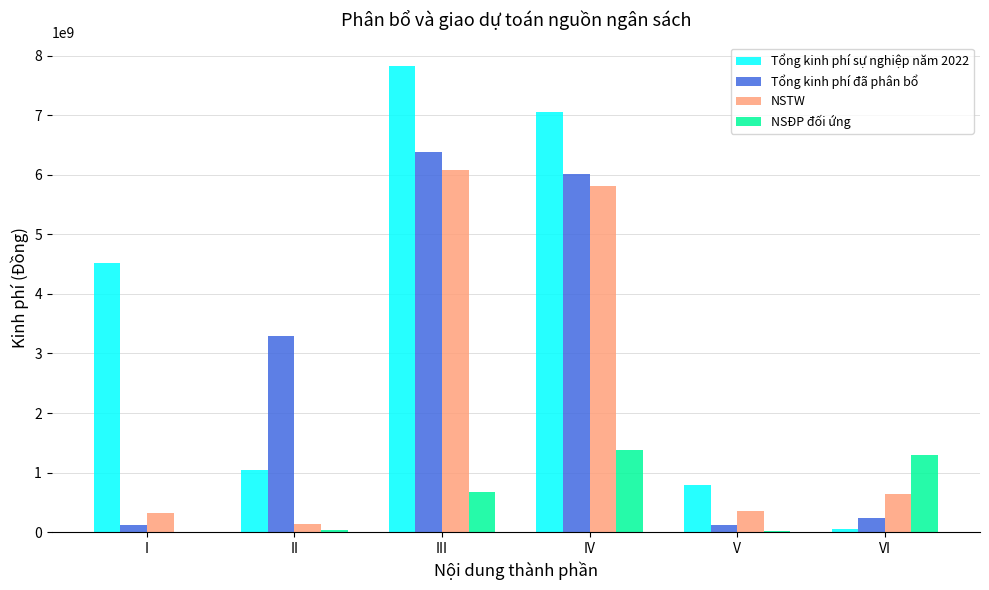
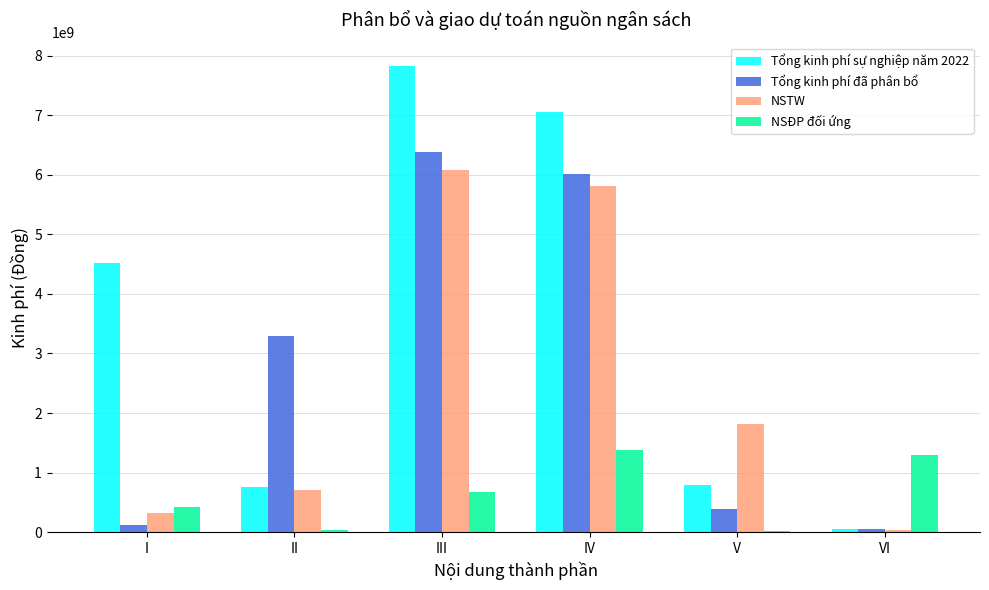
  {
    "Tổng kinh phí sự nghiệp năm 2022": {
      "I": 4500000000,
-     "II": 1000000000,
+     "II": 800000000,
      "III": 7800000000,
      "IV": 7100000000,
      "V": 800000000,
      "VI": 0
    },
    "Tổng kinh phí đã phân bổ": {
      "I": 100000000,
      "II": 3300000000,
      "III": 6400000000,
      "IV": 6000000000,
-     "V": 100000000,
-     "VI": 200000000
+     "V": 400000000,
+     "VI": 0
    },
    "NSTW": {
      "I": 300000000,
-     "II": 100000000,
+     "II": 700000000,
      "III": 6100000000,
      "IV": 5800000000,
-     "V": 400000000,
-     "VI": 600000000
+     "V": 1800000000,
+     "VI": 0
    },
    "NSĐP đối ứng": {
-     "I": 0,
+     "I": 400000000,
      "III": 700000000,
      "IV": 1400000000,
      "VI": 1300000000
    }
  }
